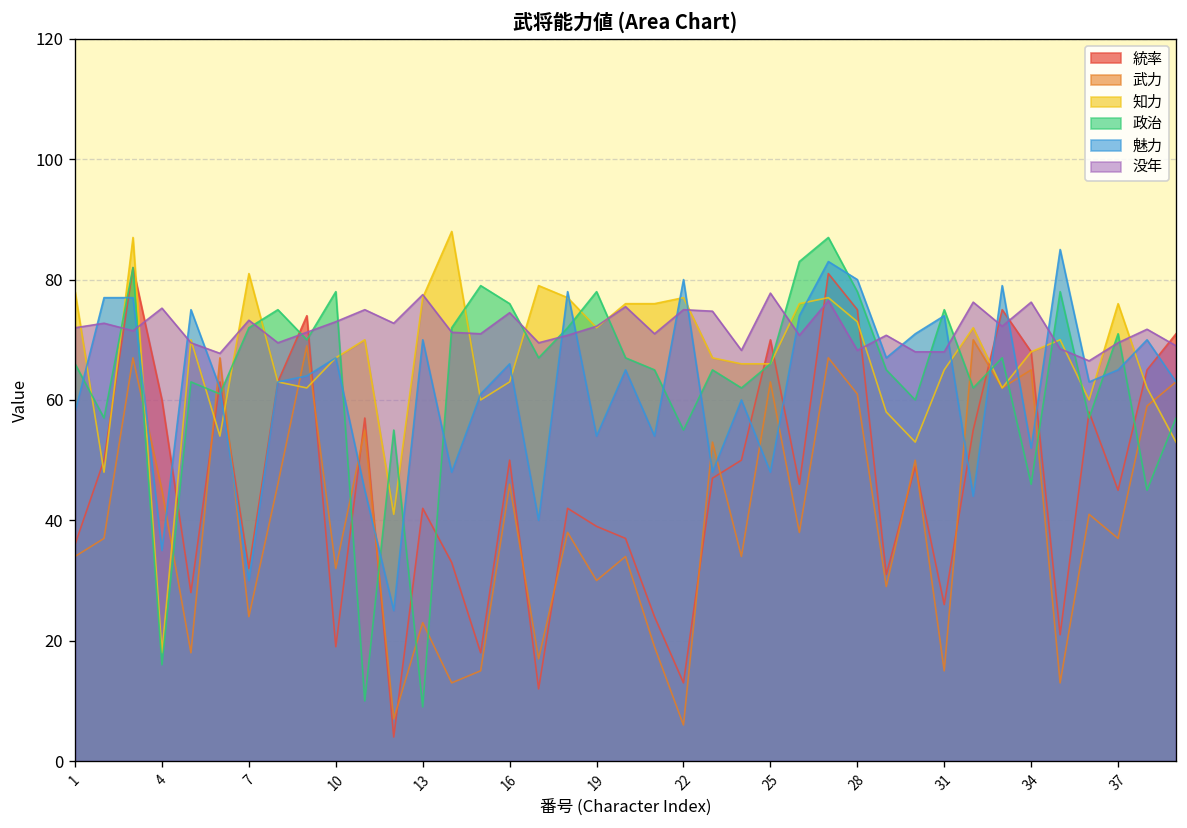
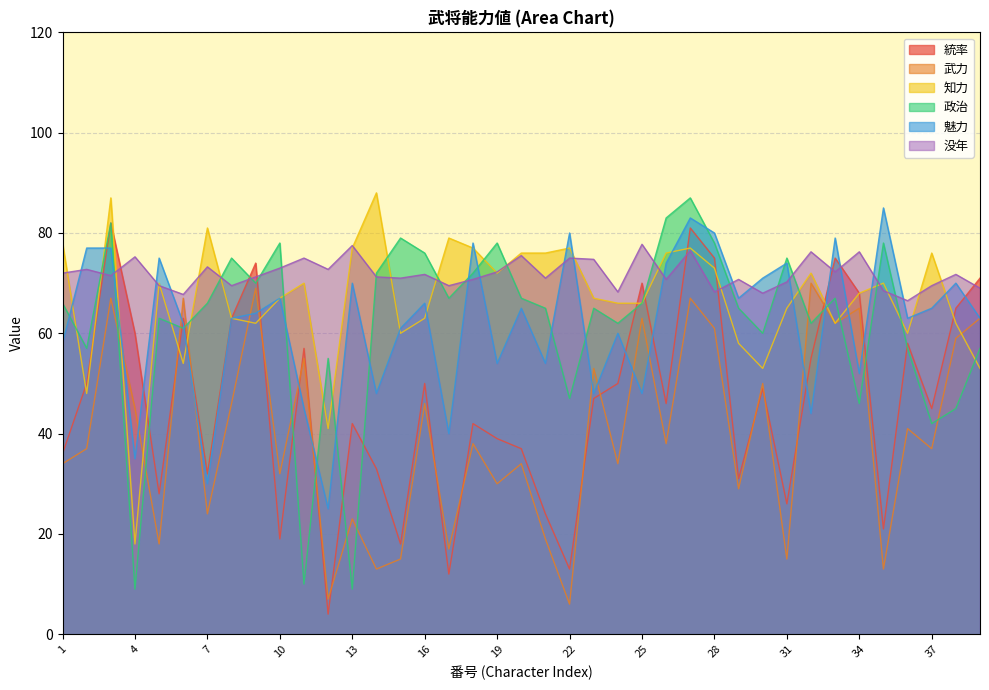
  {
    "知力": {
      "1": 78,
      "4": 18,
      "7": 81,
      "16": 63,
      "22": 77,
      "28": 73,
      "31": 65,
      "37": 76
    },
    "政治": {
      "1": 66,
-     "4": 16,
-     "7": 72,
+     "4": 9,
+     "7": 66,
      "10": 78,
      "13": 9,
      "16": 76,
      "19": 78,
-     "22": 55,
+     "22": 47,
      "28": 78,
      "31": 75,
      "34": 46,
-     "37": 71
+     "37": 42
    },
    "魅力": {
      "1": 58,
      "4": 35,
      "7": 30,
      "13": 70,
      "16": 66,
      "19": 54,
      "22": 80,
      "25": 48,
      "28": 80,
      "31": 74,
      "34": 52,
      "37": 65
    },
    "没年": {
      "1": 72,
      "4": 75,
      "7": 73,
      "10": 73,
-     "16": 75,
+     "16": 72,
      "22": 75,
      "25": 78,
      "28": 68,
-     "31": 68,
+     "31": 70,
      "34": 76,
      "37": 70
    }
  }
